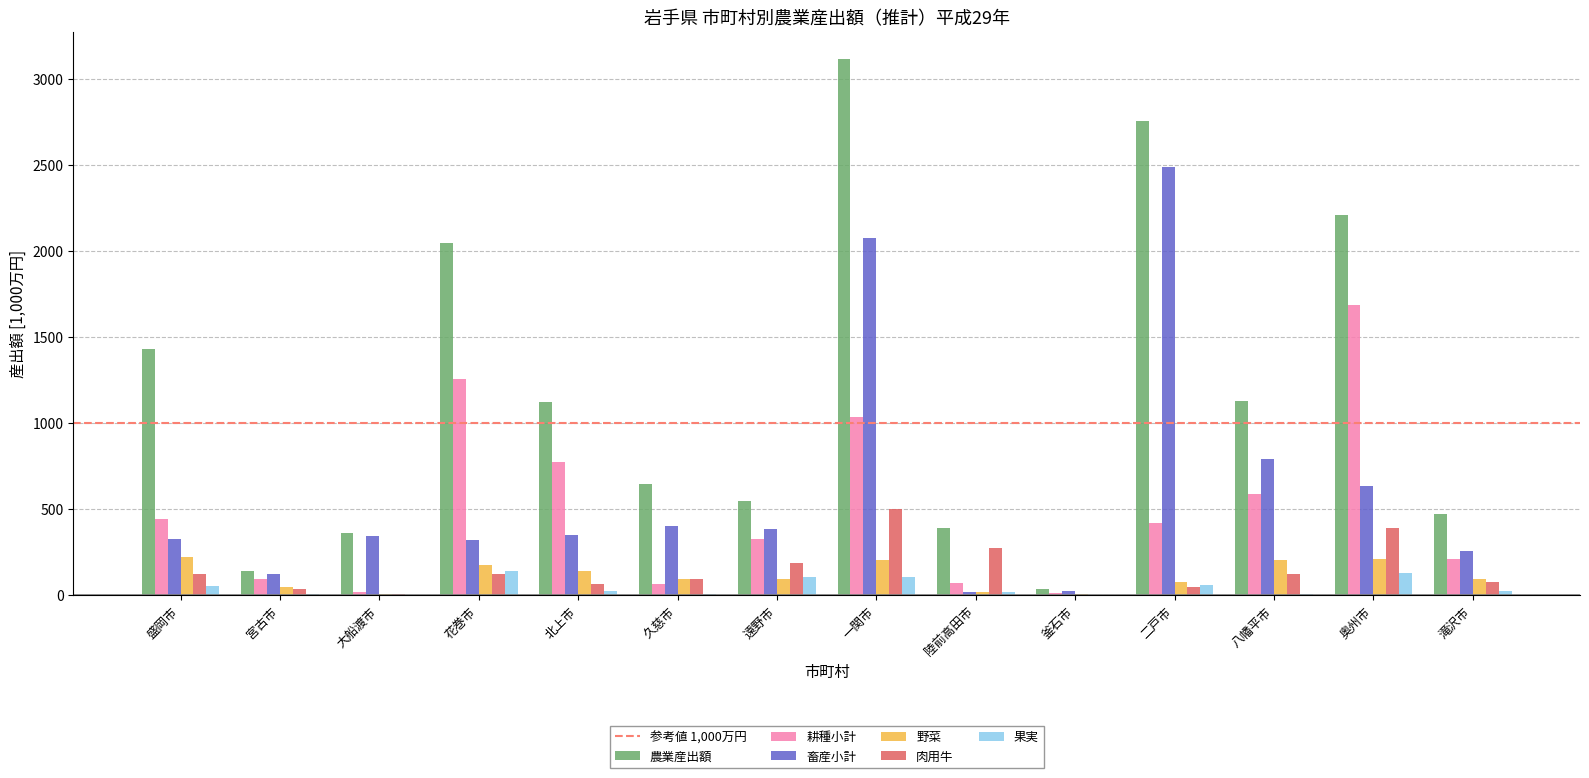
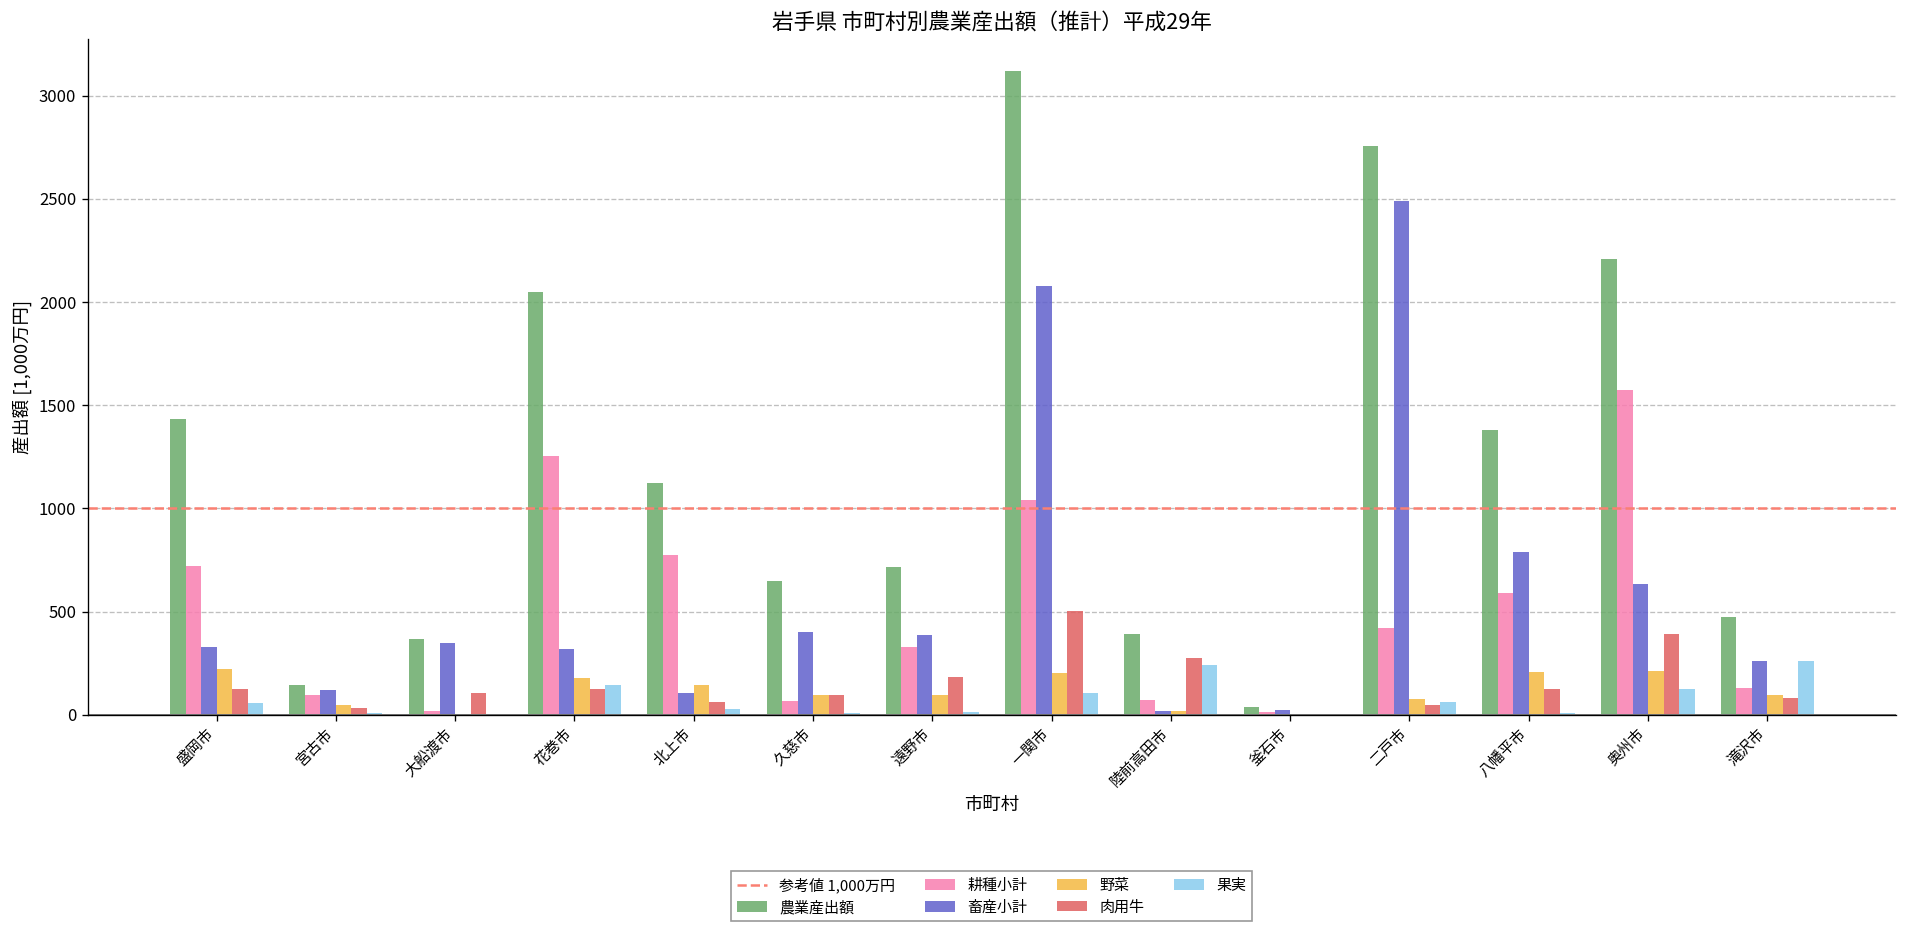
  {
    "農業産出額": {
      "盛岡市": 1430,
      "宮古市": 140,
      "大船渡市": 370,
      "花巻市": 2050,
      "北上市": 1120,
      "久慈市": 650,
-     "遠野市": 550,
+     "遠野市": 720,
      "一関市": 3120,
      "陸前高田市": 390,
      "釜石市": 40,
      "二戸市": 2760,
-     "八幡平市": 1130,
+     "八幡平市": 1380,
      "奥州市": 2210,
      "滝沢市": 470
    },
    "耕種小計": {
-     "盛岡市": 450,
+     "盛岡市": 720,
      "宮古市": 100,
      "大船渡市": 20,
      "花巻市": 1260,
      "北上市": 770,
      "久慈市": 70,
      "遠野市": 330,
      "一関市": 1040,
      "陸前高田市": 70,
      "二戸市": 420,
      "八幡平市": 590,
-     "奥州市": 1690,
-     "滝沢市": 210
+     "奥州市": 1580,
+     "滝沢市": 130
    },
    "畜産小計": {
      "盛岡市": 330,
      "宮古市": 120,
      "大船渡市": 350,
      "花巻市": 320,
-     "北上市": 350,
+     "北上市": 110,
      "久慈市": 400,
      "遠野市": 390,
      "一関市": 2080,
      "陸前高田市": 20,
      "釜石市": 30,
      "二戸市": 2490,
      "八幡平市": 790,
      "奥州市": 630,
      "滝沢市": 260
    },
    "野菜": {
      "盛岡市": 220,
      "宮古市": 50,
      "花巻市": 180,
      "北上市": 140,
      "久慈市": 100,
      "遠野市": 90,
      "一関市": 200,
      "陸前高田市": 20,
      "二戸市": 80,
      "八幡平市": 210,
      "奥州市": 210,
      "滝沢市": 100
    },
    "肉用牛": {
      "盛岡市": 120,
      "宮古市": 40,
-     "大船渡市": 10,
+     "大船渡市": 100,
      "花巻市": 130,
      "北上市": 60,
      "久慈市": 90,
      "遠野市": 190,
      "一関市": 500,
      "陸前高田市": 270,
      "二戸市": 50,
      "八幡平市": 130,
      "奥州市": 390,
      "滝沢市": 80
    },
    "果実": {
      "盛岡市": 60,
      "花巻市": 140,
      "北上市": 30,
-     "遠野市": 110,
+     "遠野市": 10,
      "一関市": 110,
-     "陸前高田市": 20,
+     "陸前高田市": 240,
      "二戸市": 60,
      "奥州市": 130,
-     "滝沢市": 20
+     "滝沢市": 260
    }
  }
